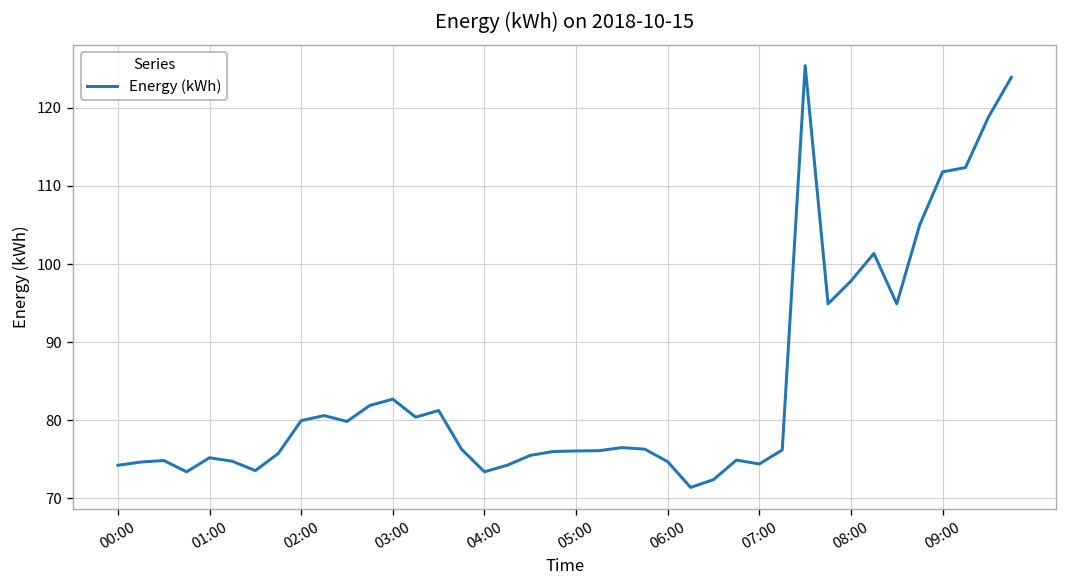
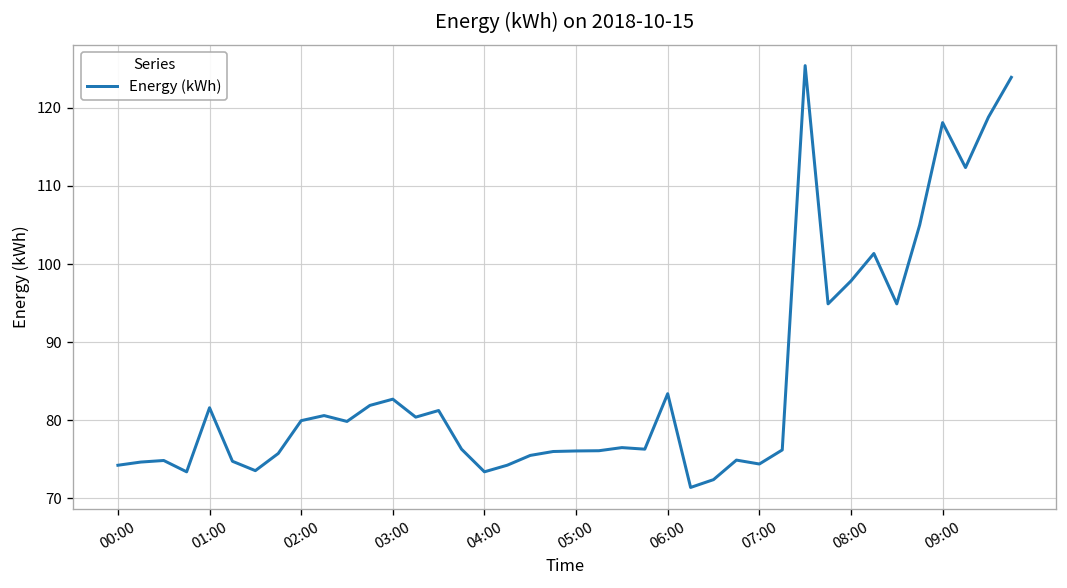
  {
    "00:00": 74,
-   "01:00": 75,
+   "01:00": 82,
    "02:00": 80,
    "03:00": 83,
    "04:00": 73,
    "05:00": 76,
-   "06:00": 75,
+   "06:00": 83,
    "07:00": 74,
    "08:00": 98,
-   "09:00": 112
+   "09:00": 118
  }
